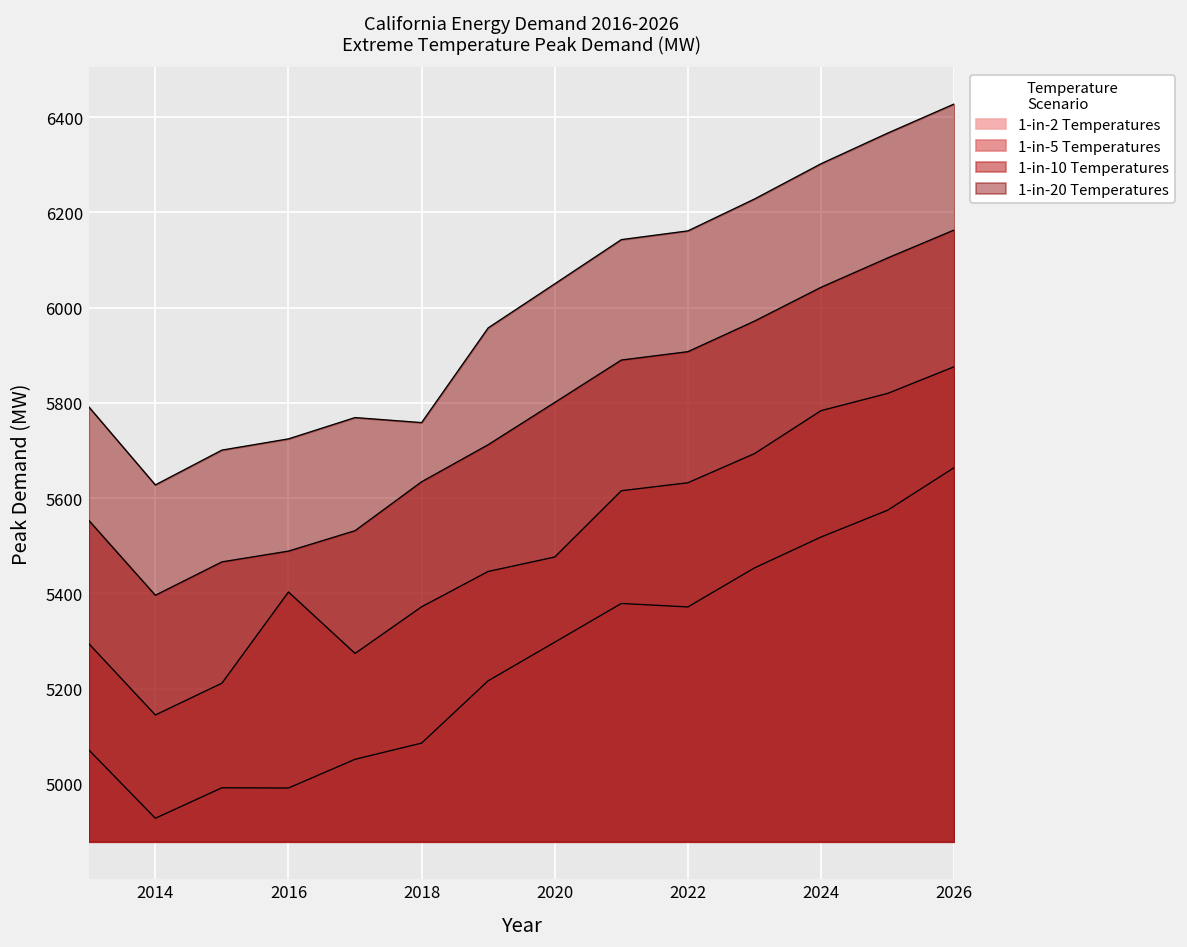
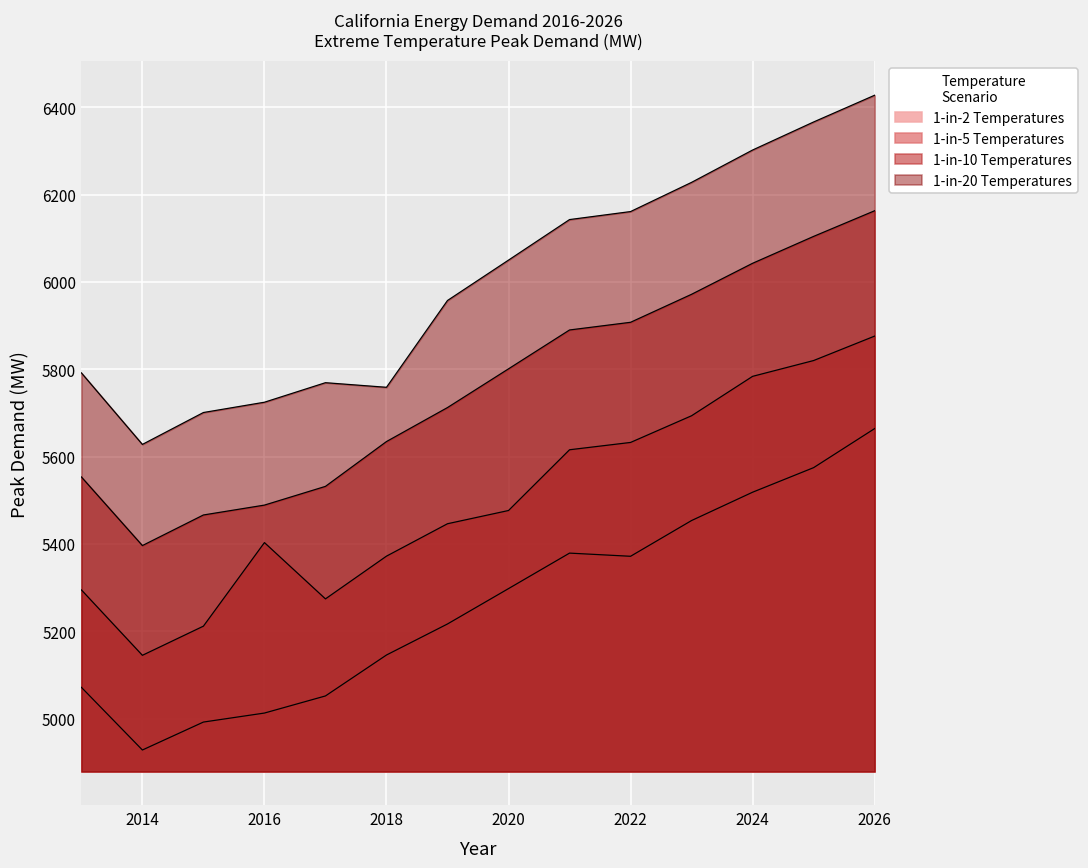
  {
    "1-in-2 Temperatures": {
      "2014": 4930,
-     "2016": 4990,
-     "2018": 5090,
+     "2016": 5010,
+     "2018": 5150,
      "2020": 5300,
      "2022": 5370,
      "2024": 5520,
      "2026": 5660
    }
  }
